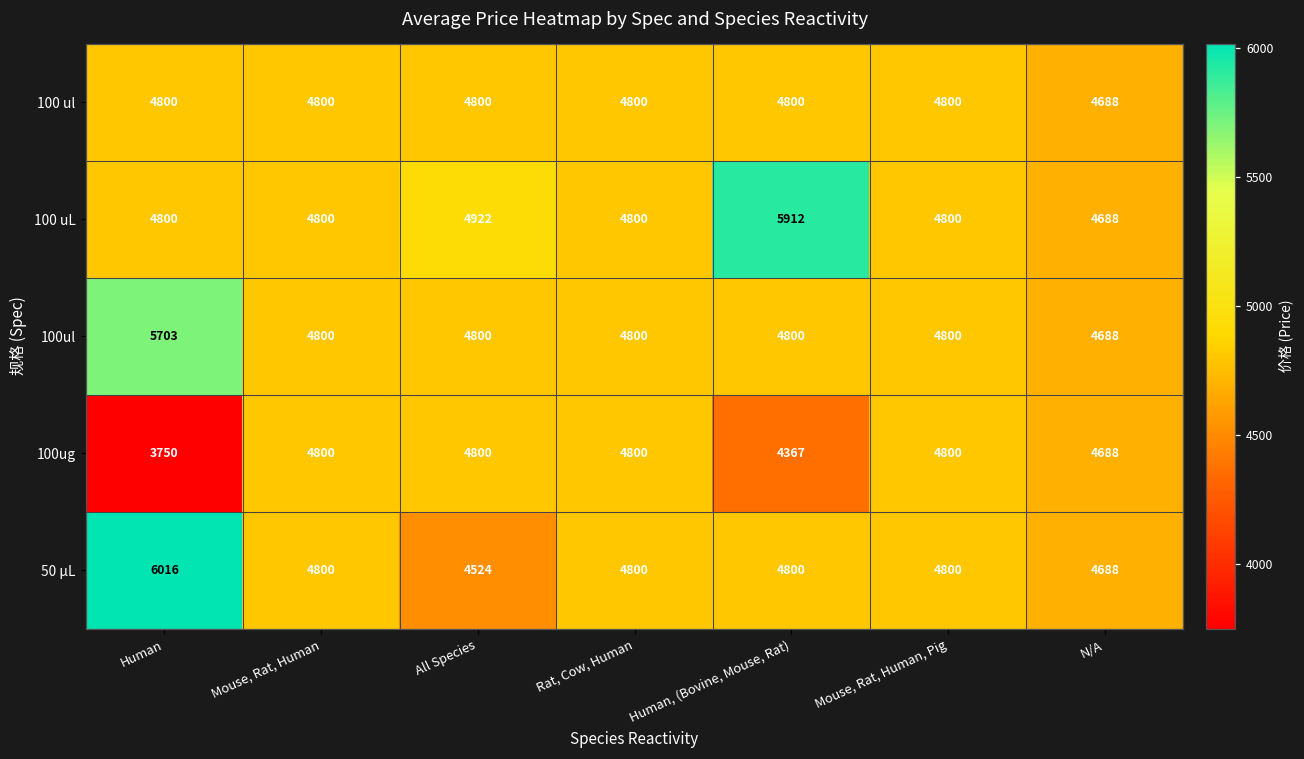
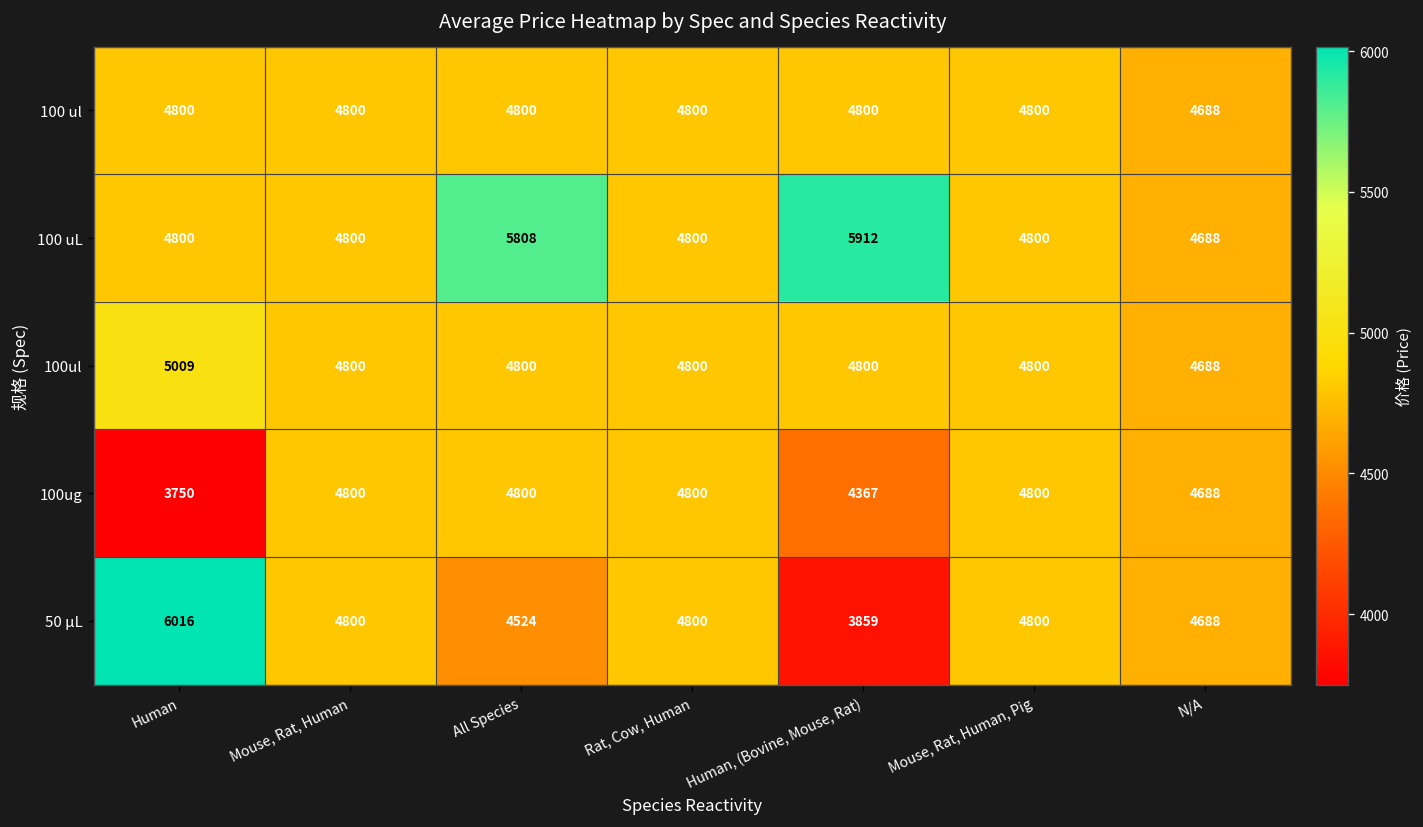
  {
    "100 ul": {
      "Human": 4800,
      "Mouse, Rat, Human": 4800,
      "All Species": 4800,
      "Rat, Cow, Human": 4800,
      "Human, (Bovine, Mouse, Rat)": 4800,
      "Mouse, Rat, Human, Pig": 4800,
      "N/A": 4688
    },
    "100 uL": {
      "Human": 4800,
      "Mouse, Rat, Human": 4800,
-     "All Species": 4922,
+     "All Species": 5808,
      "Rat, Cow, Human": 4800,
      "Human, (Bovine, Mouse, Rat)": 5912,
      "Mouse, Rat, Human, Pig": 4800,
      "N/A": 4688
    },
    "100ul": {
-     "Human": 5703,
+     "Human": 5009,
      "Mouse, Rat, Human": 4800,
      "All Species": 4800,
      "Rat, Cow, Human": 4800,
      "Human, (Bovine, Mouse, Rat)": 4800,
      "Mouse, Rat, Human, Pig": 4800,
      "N/A": 4688
    },
    "100ug": {
      "Human": 3750,
      "Mouse, Rat, Human": 4800,
      "All Species": 4800,
      "Rat, Cow, Human": 4800,
      "Human, (Bovine, Mouse, Rat)": 4367,
      "Mouse, Rat, Human, Pig": 4800,
      "N/A": 4688
    },
    "50 µL": {
      "Human": 6016,
      "Mouse, Rat, Human": 4800,
      "All Species": 4524,
      "Rat, Cow, Human": 4800,
-     "Human, (Bovine, Mouse, Rat)": 4800,
+     "Human, (Bovine, Mouse, Rat)": 3859,
      "Mouse, Rat, Human, Pig": 4800,
      "N/A": 4688
    }
  }
